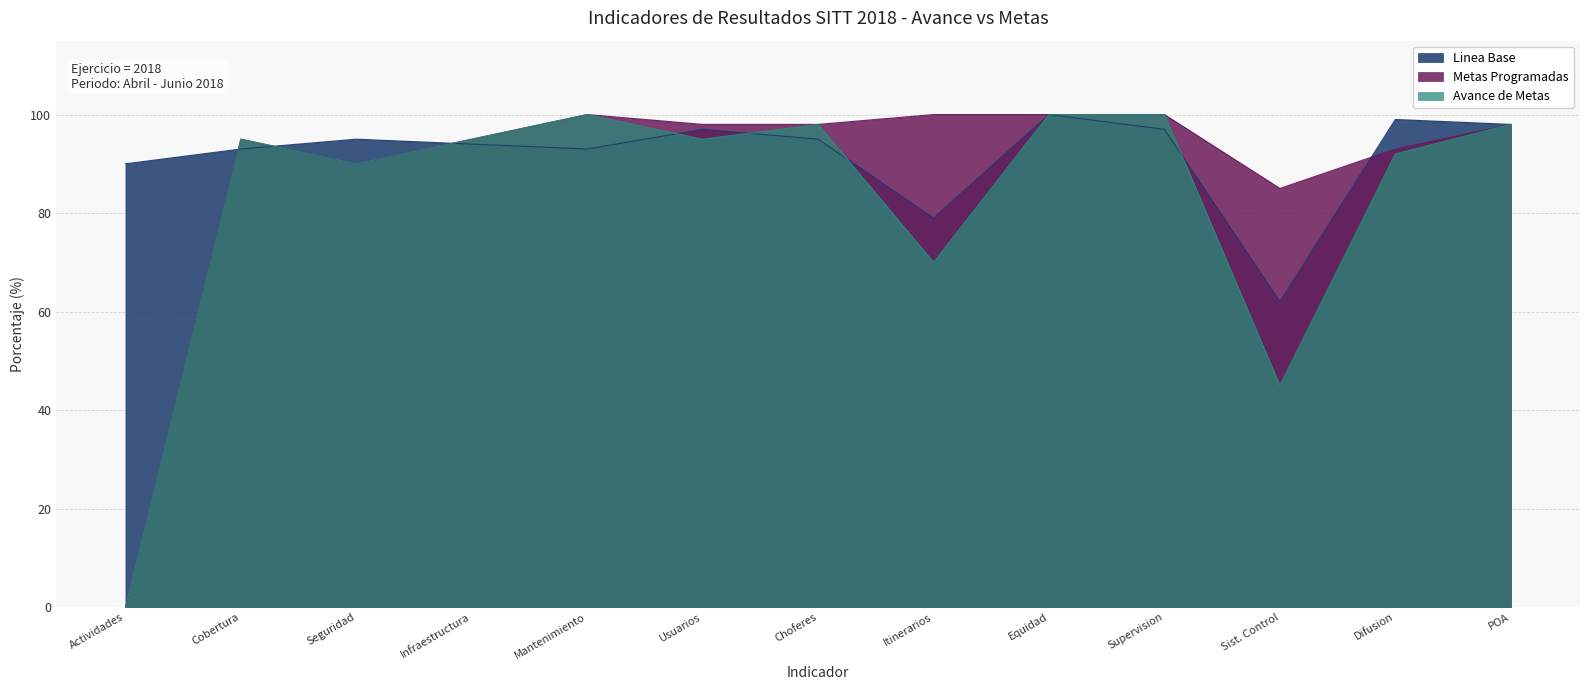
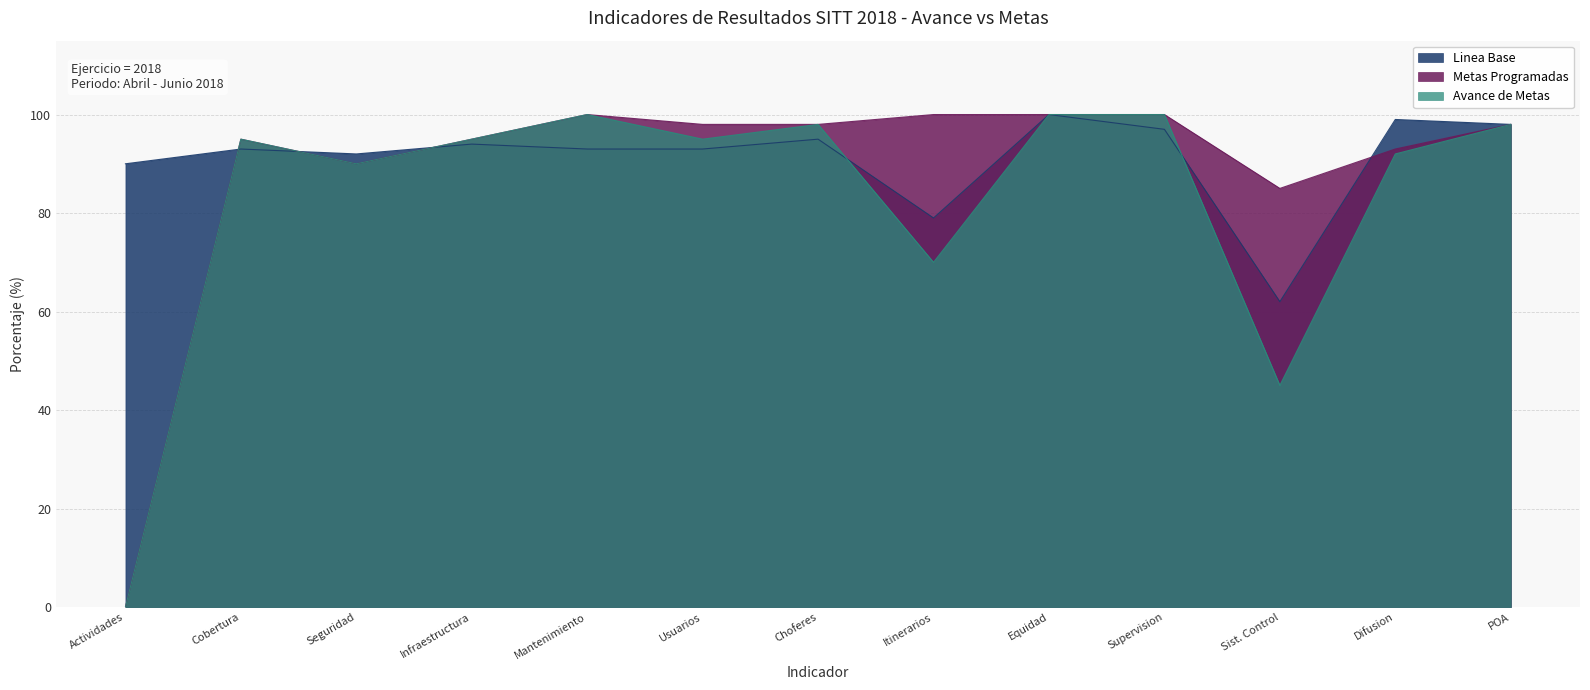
  {
    "Linea Base": {
      "Actividades": 90,
      "Cobertura": 93,
-     "Seguridad": 95,
+     "Seguridad": 92,
      "Infraestructura": 94,
      "Mantenimiento": 93,
-     "Usuarios": 97,
+     "Usuarios": 93,
      "Choferes": 95,
      "Itinerarios": 79,
      "Supervision": 97,
      "Sist. Control": 62,
      "Difusion": 99
    },
    "Metas Programadas": {
      "Usuarios": 98,
      "Itinerarios": 100,
      "Sist. Control": 85,
      "Difusion": 93
    },
    "Avance de Metas": {
      "Usuarios": 95,
      "Itinerarios": 70,
      "Sist. Control": 45,
      "Difusion": 92
    }
  }
